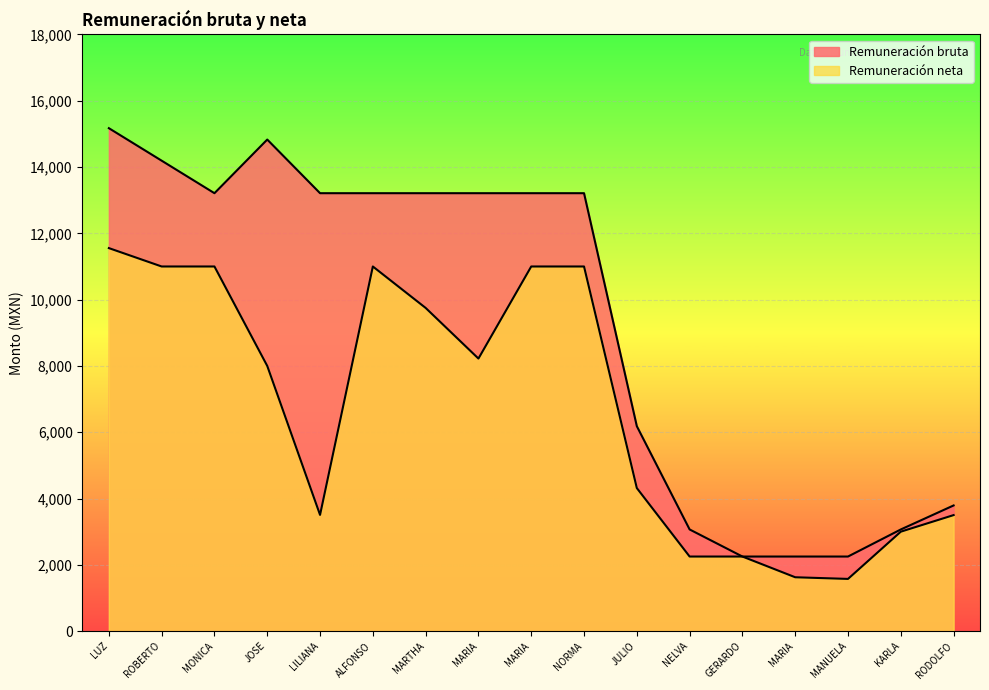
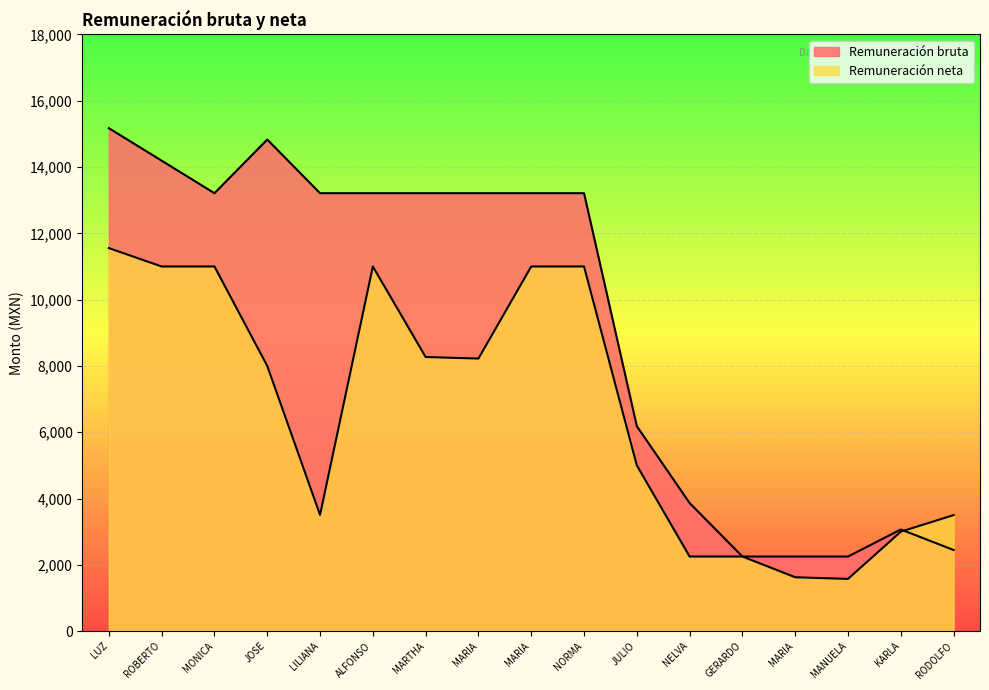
  {
    "Remuneración bruta": {
      "LUZ": "15,200",
      "ROBERTO": "14,200",
      "MONICA": "13,200",
      "JOSE": "14,800",
      "LILIANA": "13,200",
      "ALFONSO": "13,200",
      "MARTHA": "13,200",
      "NORMA": "13,200",
      "JULIO": "6,200",
-     "NELVA": "3,100",
+     "NELVA": "3,900",
      "MANUELA": "2,300",
-     "RODOLFO": "3,800"
+     "RODOLFO": "2,400"
    },
    "Remuneración neta": {
      "LUZ": "11,600",
      "ROBERTO": "11,000",
      "MONICA": "11,000",
      "JOSE": "8,000",
      "LILIANA": "3,500",
      "ALFONSO": "11,000",
-     "MARTHA": "9,800",
+     "MARTHA": "8,300",
      "NORMA": "11,000",
-     "JULIO": "4,300",
+     "JULIO": "5,000",
      "NELVA": "2,300",
      "MANUELA": "1,600",
      "RODOLFO": "3,500"
    }
  }
